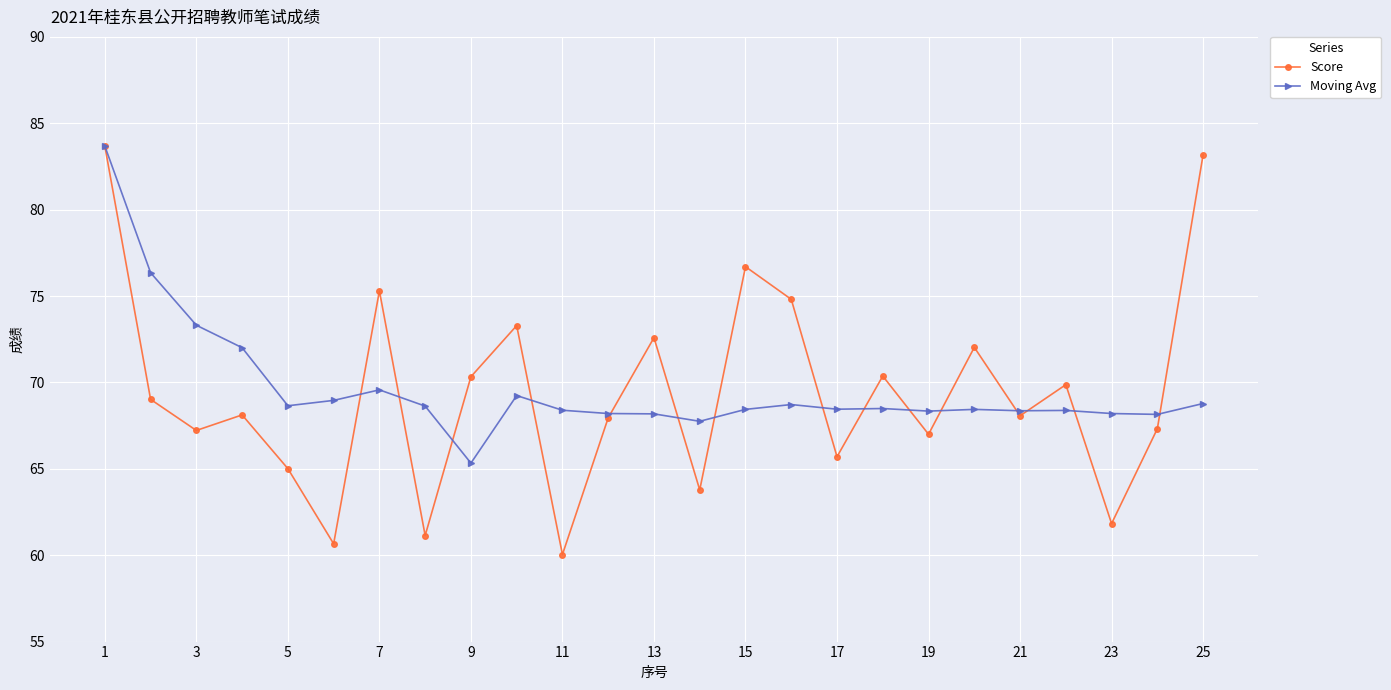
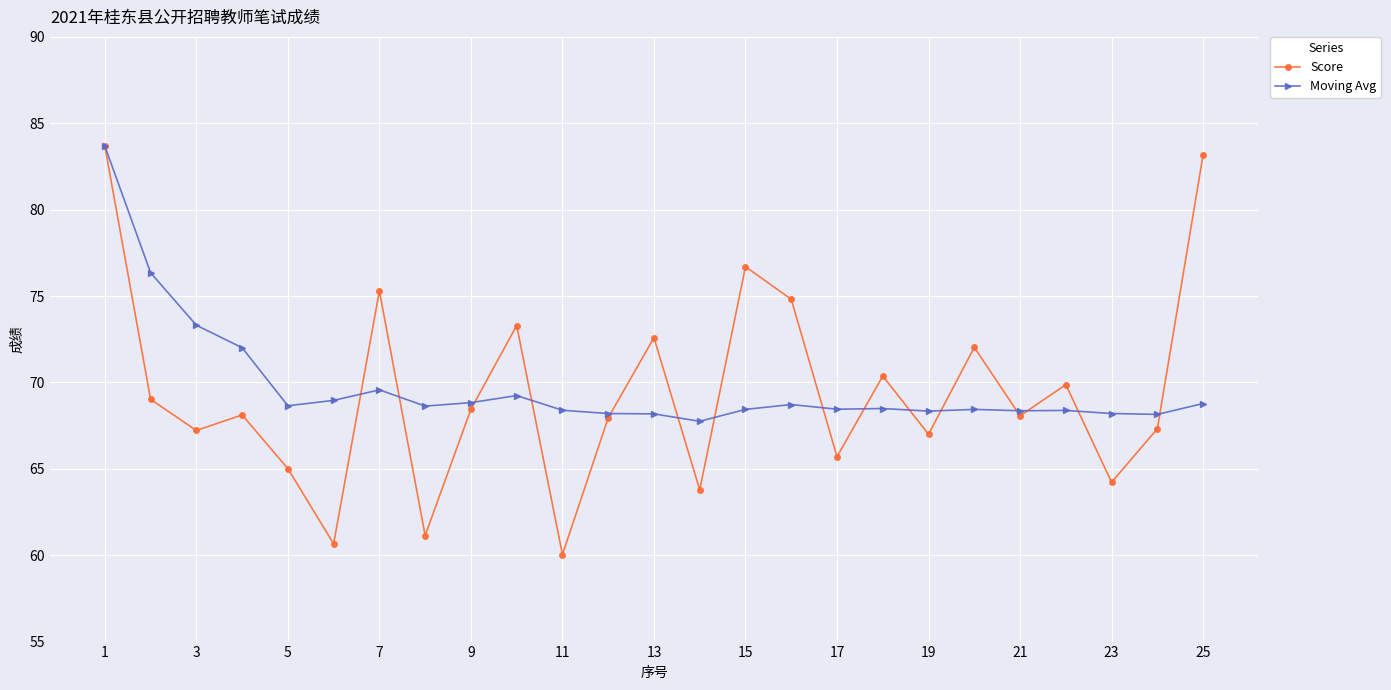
  {
    "Score": {
      "3": 67.2,
      "5": 65.0,
      "7": 75.3,
-     "9": 70.3,
+     "9": 68.5,
      "11": 60.0,
      "13": 72.6,
      "15": 76.7,
      "17": 65.7,
      "19": 67.0,
      "21": 68.1,
-     "23": 61.8,
+     "23": 64.2,
      "25": 83.2
    },
    "Moving Avg": {
      "3": 73.3,
      "5": 68.7,
      "7": 69.6,
-     "9": 65.3,
+     "9": 68.8,
      "11": 68.4,
      "13": 68.2,
      "15": 68.4,
      "17": 68.5,
      "19": 68.3,
      "21": 68.4,
      "23": 68.2,
      "25": 68.8
    }
  }
